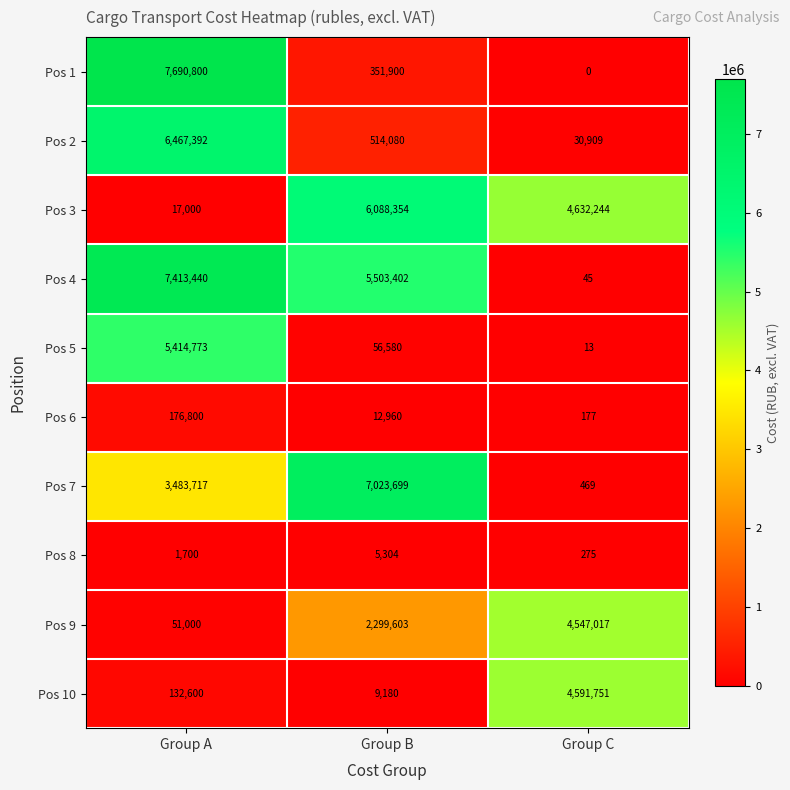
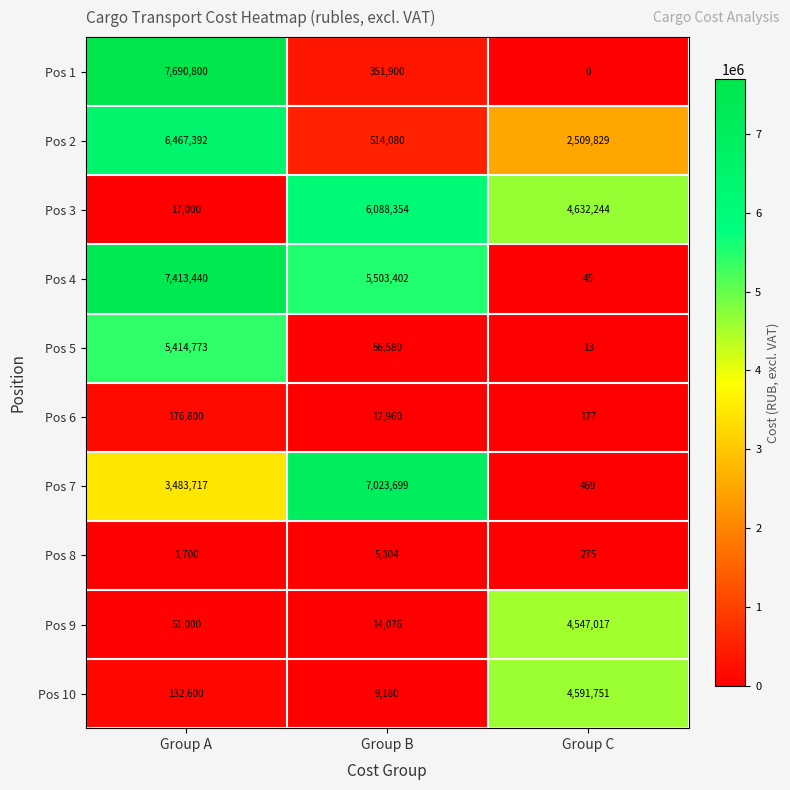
  {
    "Pos 1": {
      "Group A": "7,690,800",
      "Group B": "351,900",
      "Group C": "0"
    },
    "Pos 2": {
      "Group A": "6,467,392",
      "Group B": "514,080",
-     "Group C": "30,909"
+     "Group C": "2,509,829"
    },
    "Pos 3": {
      "Group A": "17,000",
      "Group B": "6,088,354",
      "Group C": "4,632,244"
    },
    "Pos 4": {
      "Group A": "7,413,440",
      "Group B": "5,503,402",
      "Group C": "45"
    },
    "Pos 5": {
      "Group A": "5,414,773",
      "Group B": "56,580",
      "Group C": "13"
    },
    "Pos 6": {
      "Group A": "176,800",
      "Group B": "12,960",
      "Group C": "177"
    },
    "Pos 7": {
      "Group A": "3,483,717",
      "Group B": "7,023,699",
      "Group C": "469"
    },
    "Pos 8": {
      "Group A": "1,700",
      "Group B": "5,304",
      "Group C": "275"
    },
    "Pos 9": {
      "Group A": "51,000",
-     "Group B": "2,299,603",
+     "Group B": "14,076",
      "Group C": "4,547,017"
    },
    "Pos 10": {
      "Group A": "132,600",
      "Group B": "9,180",
      "Group C": "4,591,751"
    }
  }
